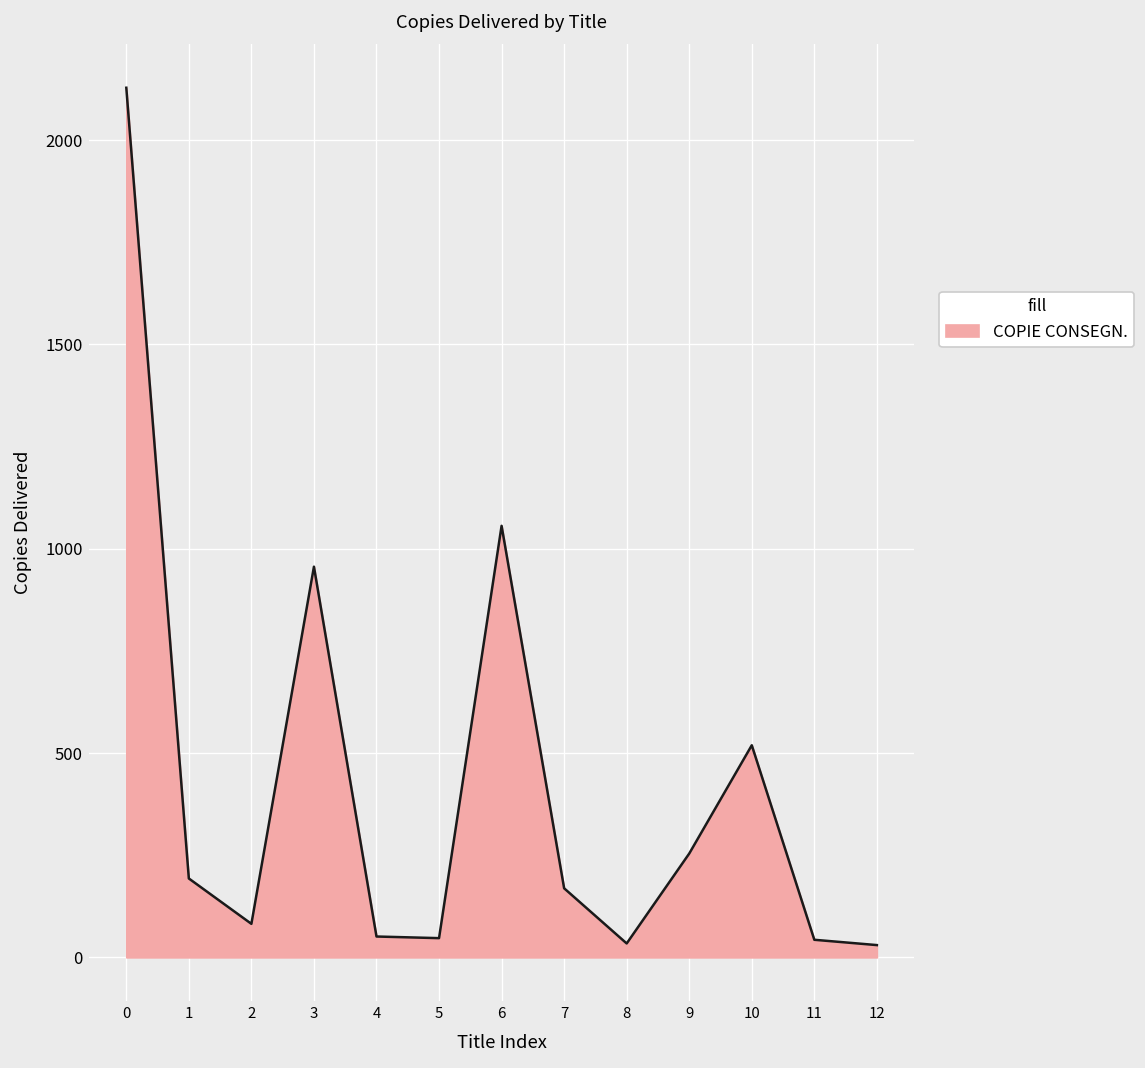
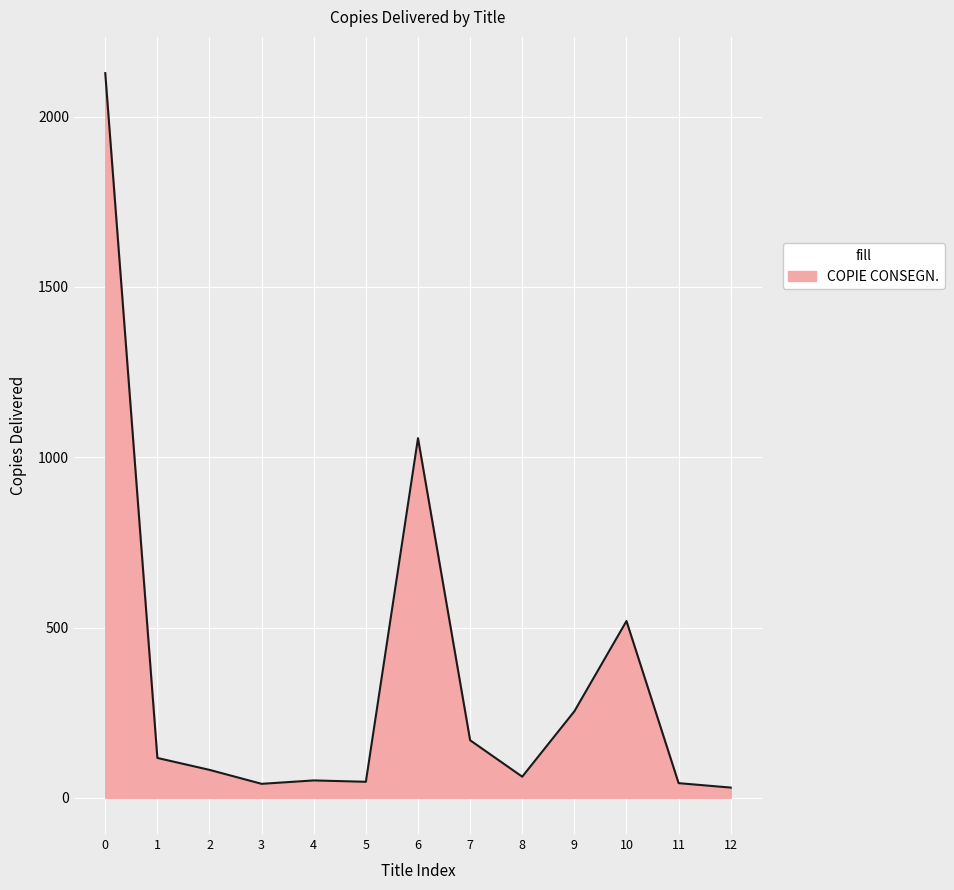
  {
    "0": 2130,
-   "1": 190,
+   "1": 120,
    "2": 80,
-   "3": 960,
+   "3": 40,
    "4": 50,
    "5": 50,
    "6": 1060,
    "7": 170,
-   "8": 30,
+   "8": 60,
    "9": 250,
    "10": 520,
    "11": 40,
    "12": 30
  }
